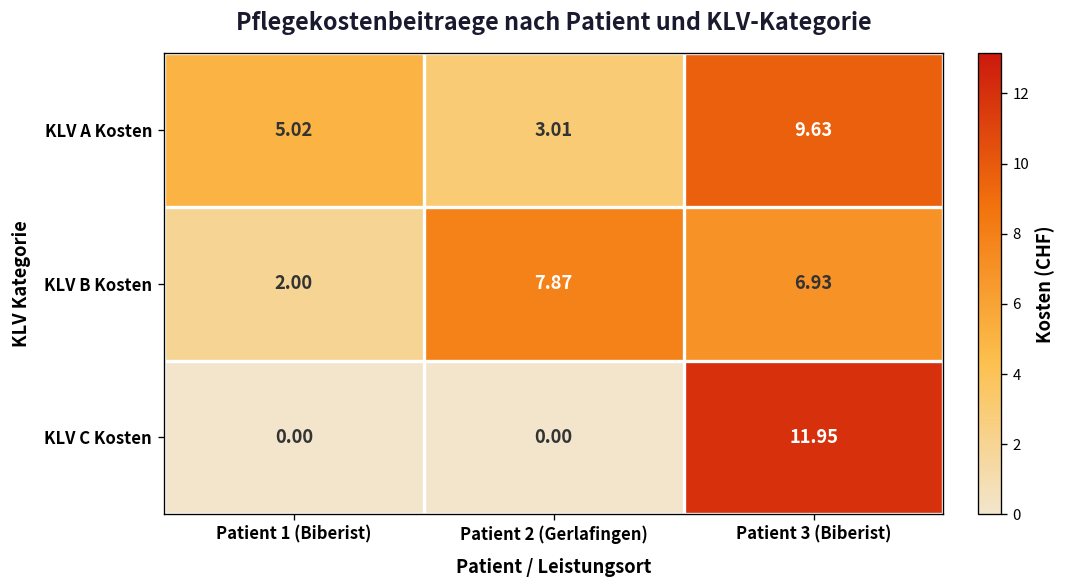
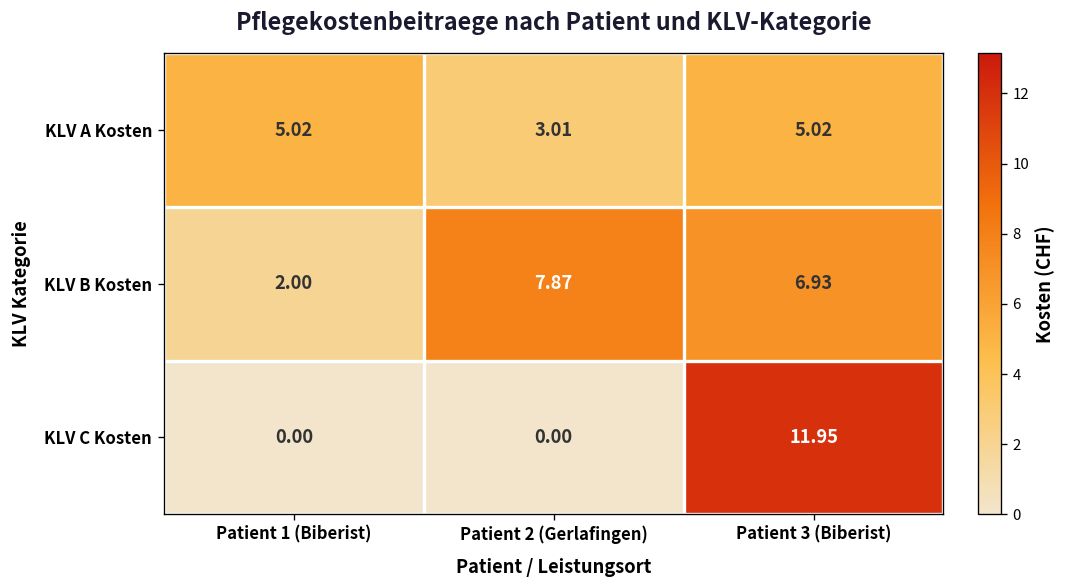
  {
    "KLV A Kosten": {
      "Patient 1 (Biberist)": 5.02,
      "Patient 2 (Gerlafingen)": 3.01,
-     "Patient 3 (Biberist)": 9.63
+     "Patient 3 (Biberist)": 5.02
    },
    "KLV B Kosten": {
      "Patient 1 (Biberist)": 2.00,
      "Patient 2 (Gerlafingen)": 7.87,
      "Patient 3 (Biberist)": 6.93
    },
    "KLV C Kosten": {
      "Patient 1 (Biberist)": 0.00,
      "Patient 2 (Gerlafingen)": 0.00,
      "Patient 3 (Biberist)": 11.95
    }
  }
